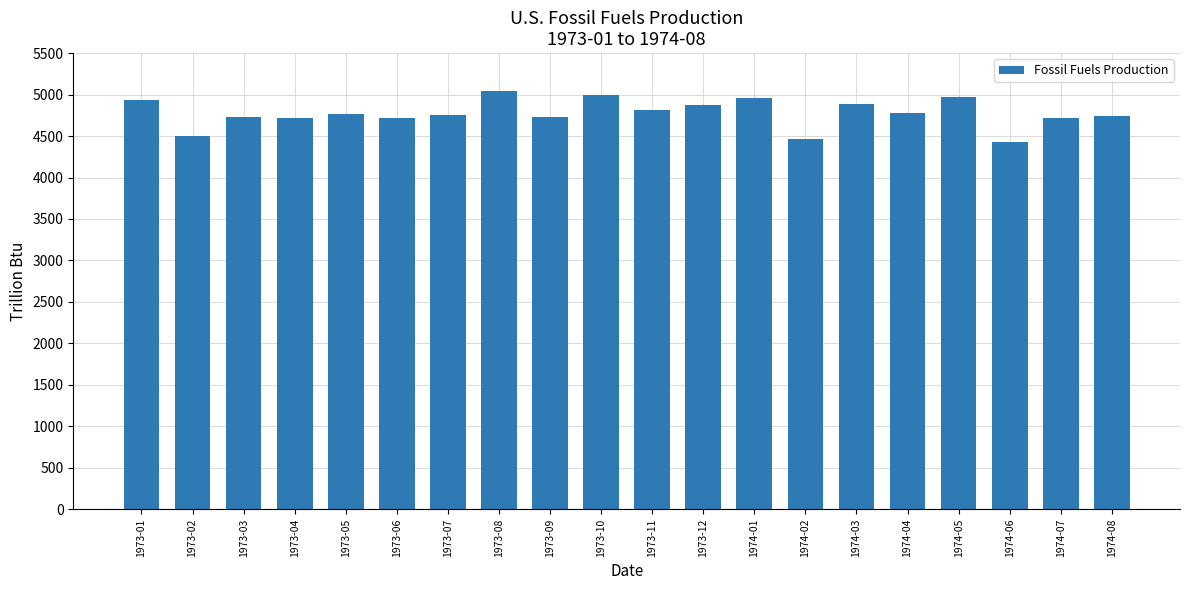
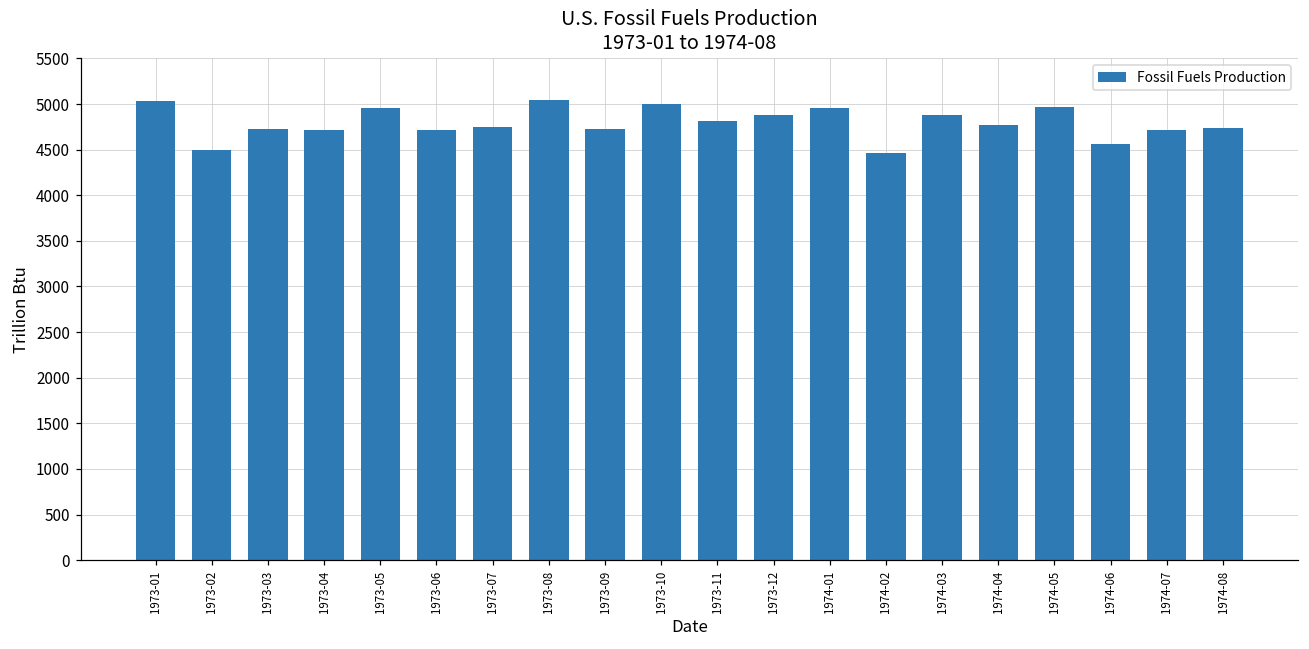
  {
-   "1973-01": 4900,
+   "1973-01": 5000,
    "1973-02": 4500,
    "1973-03": 4700,
    "1973-04": 4700,
-   "1973-05": 4800,
+   "1973-05": 5000,
    "1973-06": 4700,
    "1973-07": 4700,
    "1973-08": 5000,
    "1973-09": 4700,
    "1973-10": 5000,
    "1973-11": 4800,
    "1973-12": 4900,
    "1974-01": 5000,
    "1974-02": 4500,
    "1974-03": 4900,
    "1974-04": 4800,
    "1974-05": 5000,
-   "1974-06": 4400,
+   "1974-06": 4600,
    "1974-07": 4700,
    "1974-08": 4700
  }
